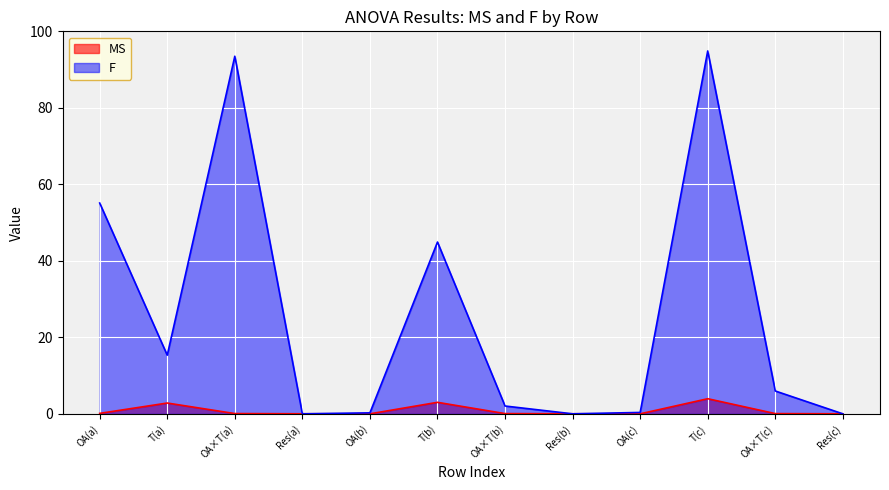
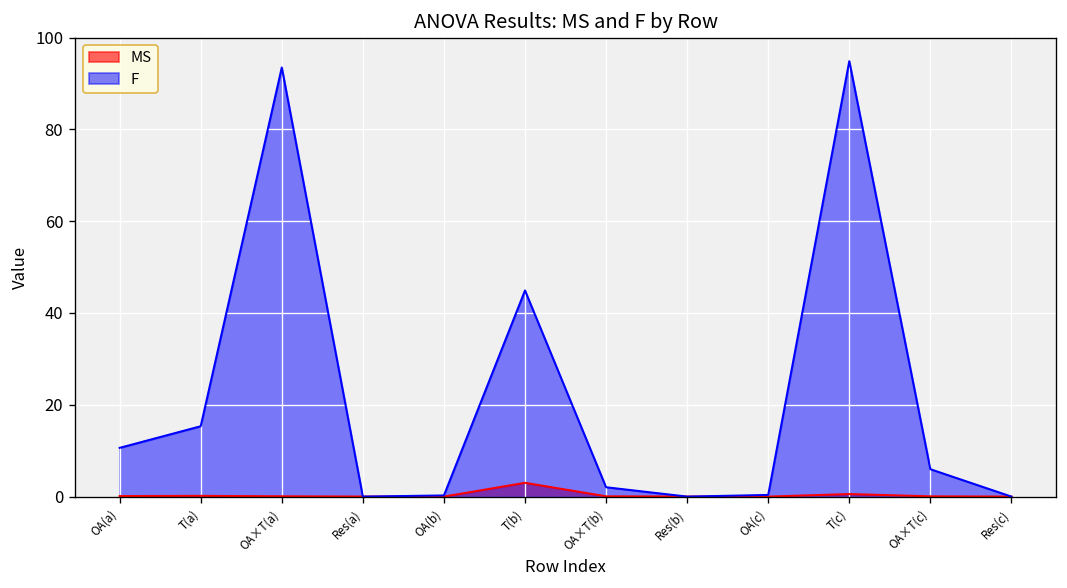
  {
    "MS": {
      "OA(a)": 0,
-     "T(a)": 3,
+     "T(a)": 0,
      "OA×T(a)": 0,
      "T(b)": 3,
      "OA×T(b)": 0,
-     "T(c)": 4,
+     "T(c)": 1,
      "OA×T(c)": 0
    },
    "F": {
-     "OA(a)": 55,
+     "OA(a)": 11,
      "T(a)": 15,
      "OA×T(a)": 93,
      "T(b)": 45,
      "OA×T(b)": 2,
      "T(c)": 95,
      "OA×T(c)": 6
    }
  }
